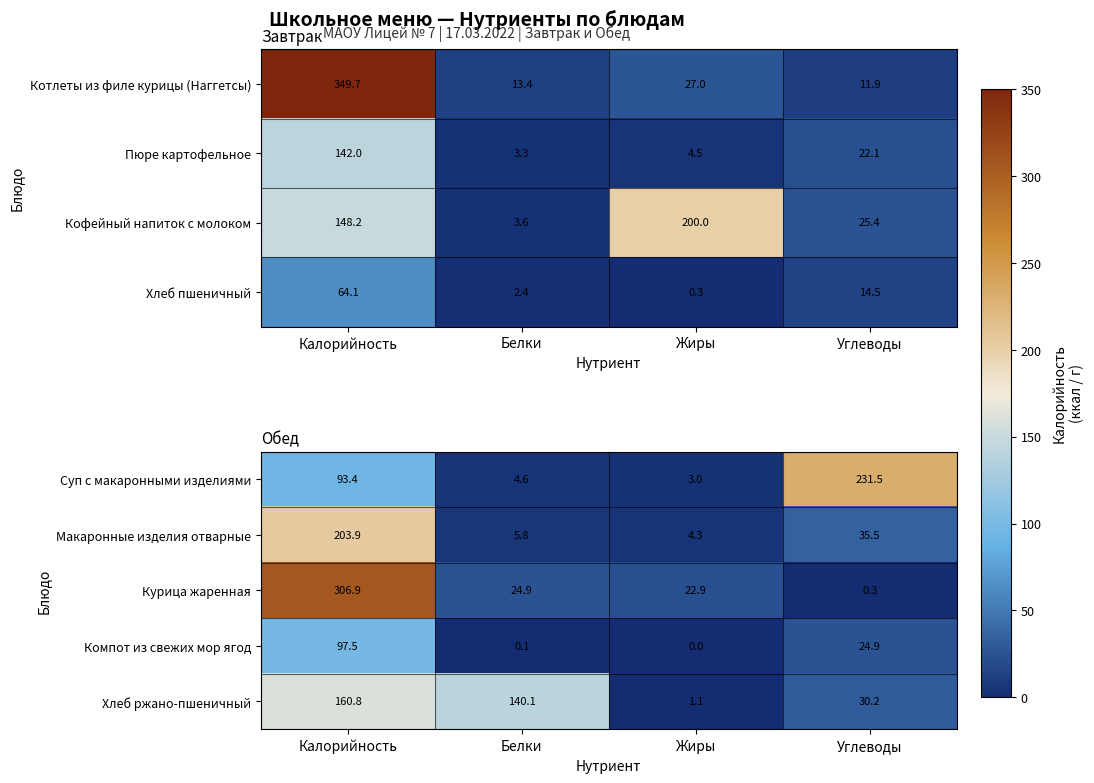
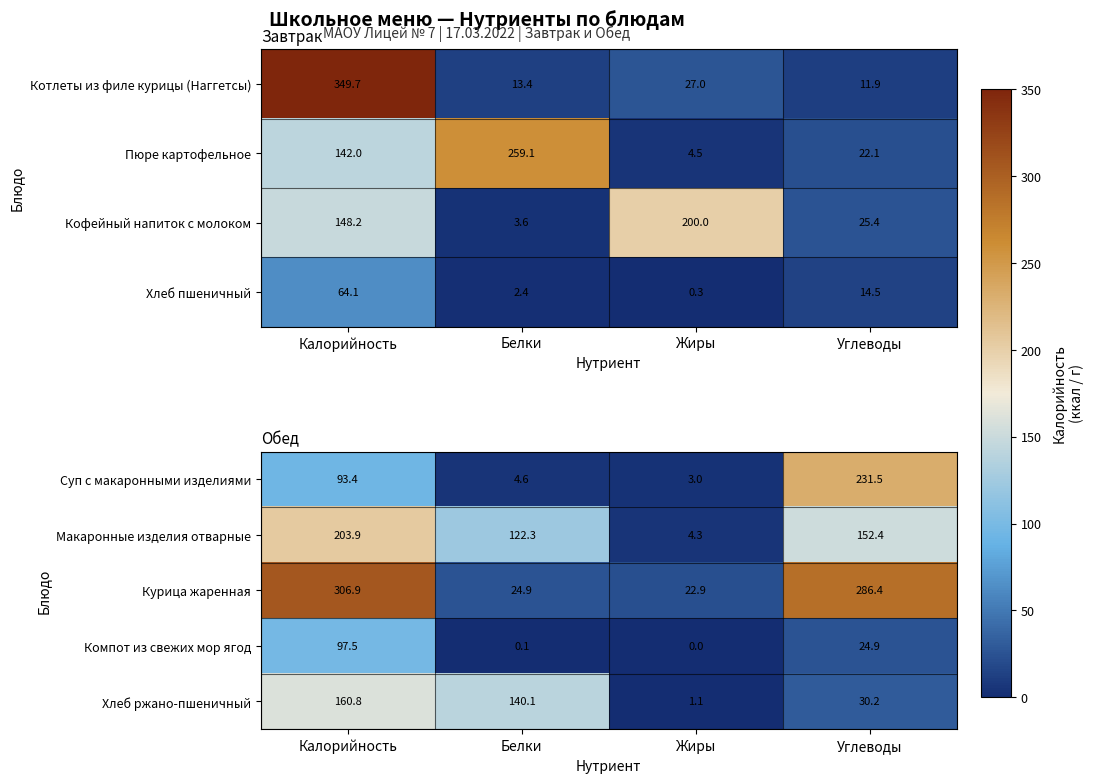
  {
    "Завтрак": {
      "Котлеты из филе курицы (Наггетсы)": {
        "Калорийность": 349.7,
        "Белки": 13.4,
        "Жиры": 27.0,
        "Углеводы": 11.9
      },
      "Пюре картофельное": {
        "Калорийность": 142.0,
-       "Белки": 3.3,
+       "Белки": 259.1,
        "Жиры": 4.5,
        "Углеводы": 22.1
      },
      "Кофейный напиток с молоком": {
        "Калорийность": 148.2,
        "Белки": 3.6,
        "Жиры": 200.0,
        "Углеводы": 25.4
      },
      "Хлеб пшеничный": {
        "Калорийность": 64.1,
        "Белки": 2.4,
        "Жиры": 0.3,
        "Углеводы": 14.5
      }
    },
    "Обед": {
      "Суп с макаронными изделиями": {
        "Калорийность": 93.4,
        "Белки": 4.6,
        "Жиры": 3.0,
        "Углеводы": 231.5
      },
      "Макаронные изделия отварные": {
        "Калорийность": 203.9,
-       "Белки": 5.8,
+       "Белки": 122.3,
        "Жиры": 4.3,
-       "Углеводы": 35.5
+       "Углеводы": 152.4
      },
      "Курица жаренная": {
        "Калорийность": 306.9,
        "Белки": 24.9,
        "Жиры": 22.9,
-       "Углеводы": 0.3
+       "Углеводы": 286.4
      },
      "Компот из свежих мор ягод": {
        "Калорийность": 97.5,
        "Белки": 0.1,
        "Жиры": 0.0,
        "Углеводы": 24.9
      },
      "Хлеб ржано-пшеничный": {
        "Калорийность": 160.8,
        "Белки": 140.1,
        "Жиры": 1.1,
        "Углеводы": 30.2
      }
    }
  }
